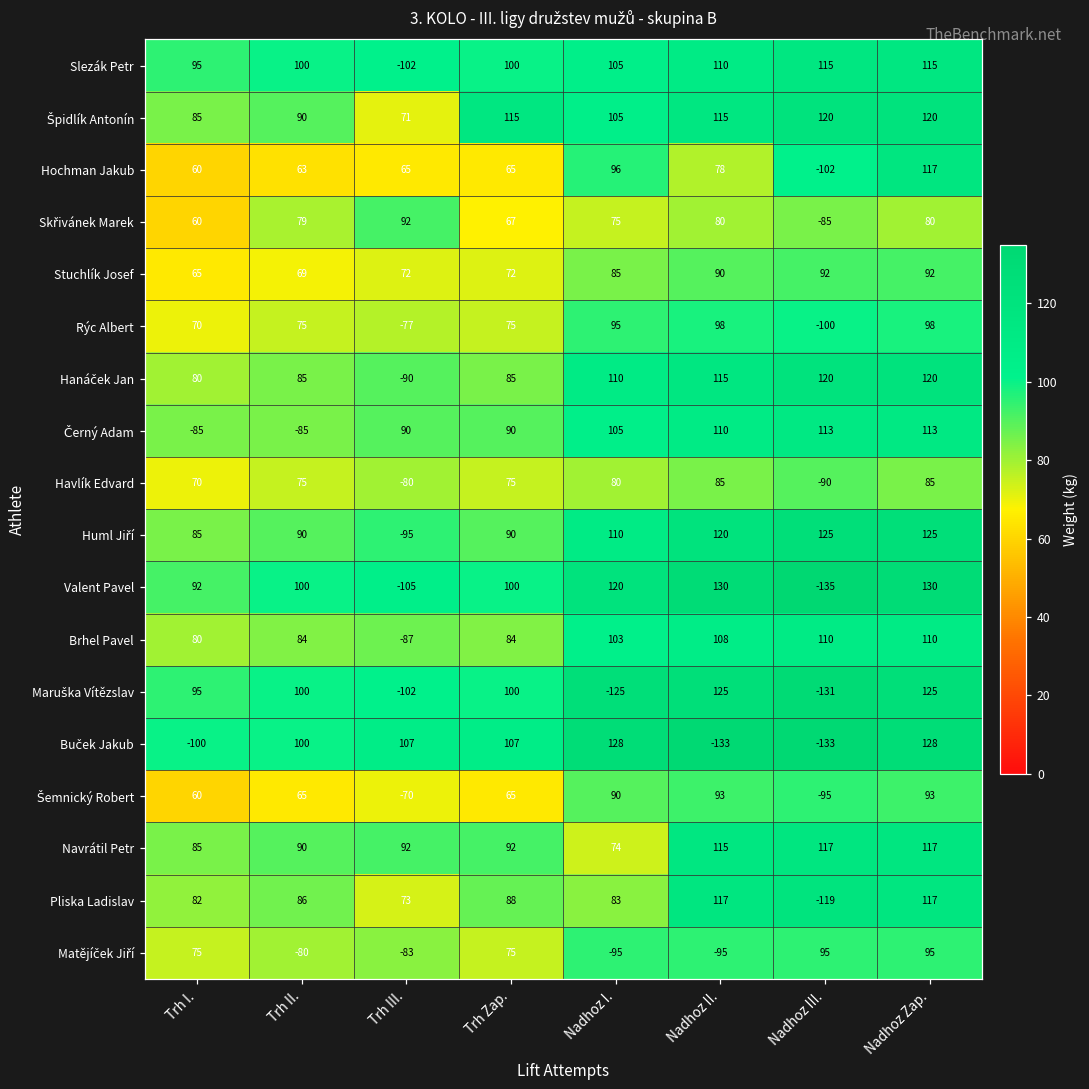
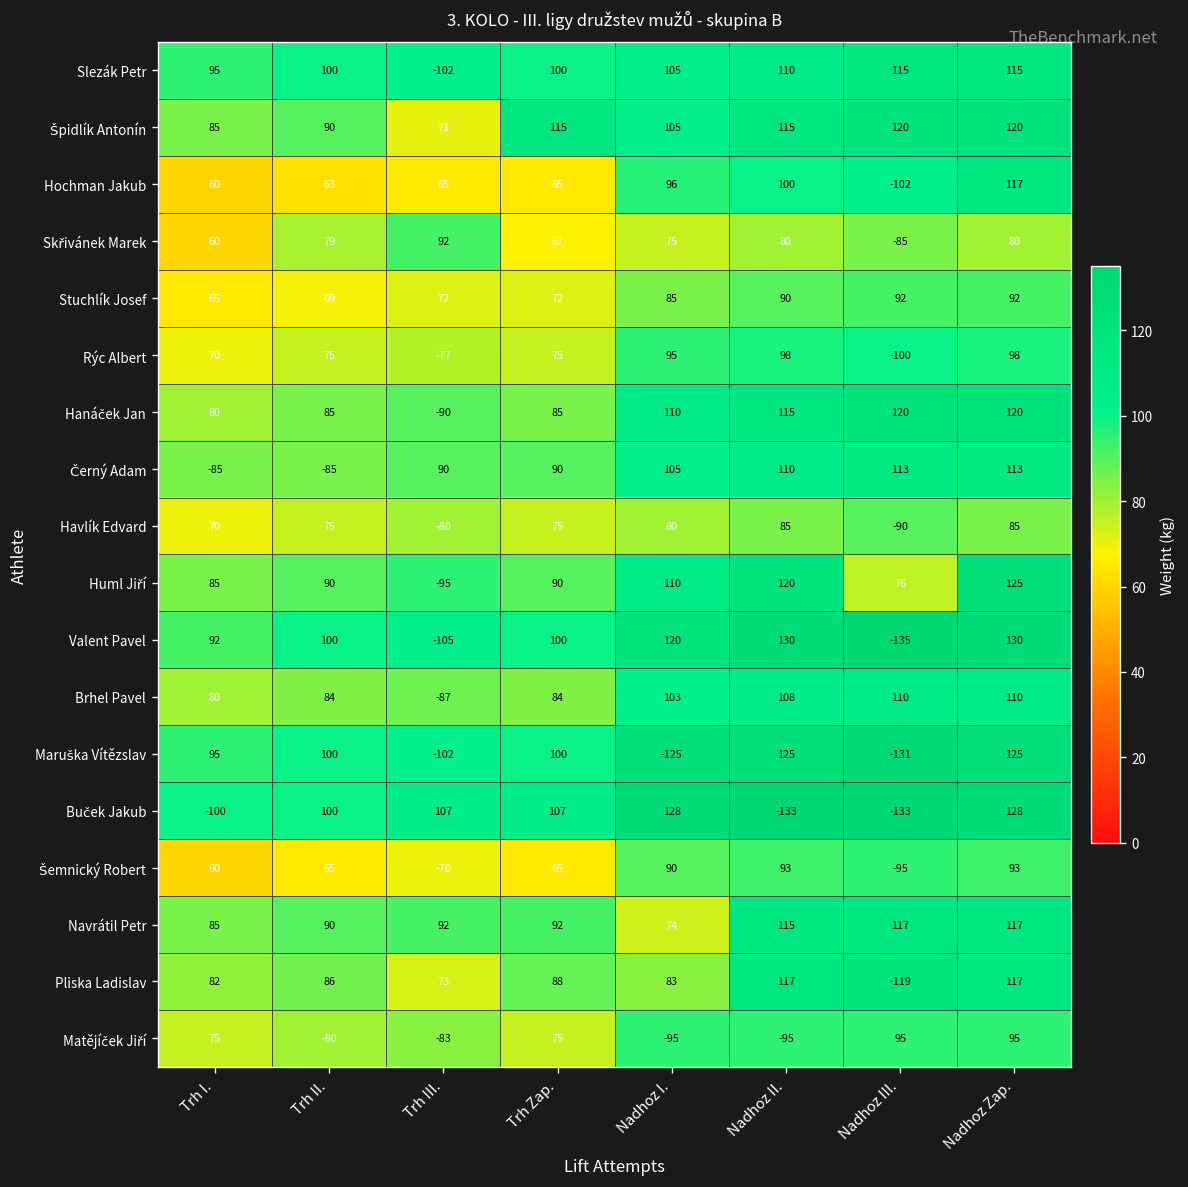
  {
    "Slezák Petr": {
      "Trh I.": 95,
      "Trh II.": 100,
      "Trh III.": -102,
      "Trh Zap.": 100,
      "Nadhoz I.": 105,
      "Nadhoz II.": 110,
      "Nadhoz III.": 115,
      "Nadhoz Zap.": 115
    },
    "Špidlík Antonín": {
      "Trh I.": 85,
      "Trh II.": 90,
      "Trh III.": 71,
      "Trh Zap.": 115,
      "Nadhoz I.": 105,
      "Nadhoz II.": 115,
      "Nadhoz III.": 120,
      "Nadhoz Zap.": 120
    },
    "Hochman Jakub": {
      "Trh I.": 60,
      "Trh II.": 63,
      "Trh III.": 65,
      "Trh Zap.": 65,
      "Nadhoz I.": 96,
-     "Nadhoz II.": 78,
+     "Nadhoz II.": 100,
      "Nadhoz III.": -102,
      "Nadhoz Zap.": 117
    },
    "Skřivánek Marek": {
      "Trh I.": 60,
      "Trh II.": 79,
      "Trh III.": 92,
      "Trh Zap.": 67,
      "Nadhoz I.": 75,
      "Nadhoz II.": 80,
      "Nadhoz III.": -85,
      "Nadhoz Zap.": 80
    },
    "Stuchlík Josef": {
      "Trh I.": 65,
      "Trh II.": 69,
      "Trh III.": 72,
      "Trh Zap.": 72,
      "Nadhoz I.": 85,
      "Nadhoz II.": 90,
      "Nadhoz III.": 92,
      "Nadhoz Zap.": 92
    },
    "Rýc Albert": {
      "Trh I.": 70,
      "Trh II.": 75,
      "Trh III.": -77,
      "Trh Zap.": 75,
      "Nadhoz I.": 95,
      "Nadhoz II.": 98,
      "Nadhoz III.": -100,
      "Nadhoz Zap.": 98
    },
    "Hanáček Jan": {
      "Trh I.": 80,
      "Trh II.": 85,
      "Trh III.": -90,
      "Trh Zap.": 85,
      "Nadhoz I.": 110,
      "Nadhoz II.": 115,
      "Nadhoz III.": 120,
      "Nadhoz Zap.": 120
    },
    "Černý Adam": {
      "Trh I.": -85,
      "Trh II.": -85,
      "Trh III.": 90,
      "Trh Zap.": 90,
      "Nadhoz I.": 105,
      "Nadhoz II.": 110,
      "Nadhoz III.": 113,
      "Nadhoz Zap.": 113
    },
    "Havlík Edvard": {
      "Trh I.": 70,
      "Trh II.": 75,
      "Trh III.": -80,
      "Trh Zap.": 75,
      "Nadhoz I.": 80,
      "Nadhoz II.": 85,
      "Nadhoz III.": -90,
      "Nadhoz Zap.": 85
    },
    "Huml Jiří": {
      "Trh I.": 85,
      "Trh II.": 90,
      "Trh III.": -95,
      "Trh Zap.": 90,
      "Nadhoz I.": 110,
      "Nadhoz II.": 120,
-     "Nadhoz III.": 125,
+     "Nadhoz III.": 76,
      "Nadhoz Zap.": 125
    },
    "Valent Pavel": {
      "Trh I.": 92,
      "Trh II.": 100,
      "Trh III.": -105,
      "Trh Zap.": 100,
      "Nadhoz I.": 120,
      "Nadhoz II.": 130,
      "Nadhoz III.": -135,
      "Nadhoz Zap.": 130
    },
    "Brhel Pavel": {
      "Trh I.": 80,
      "Trh II.": 84,
      "Trh III.": -87,
      "Trh Zap.": 84,
      "Nadhoz I.": 103,
      "Nadhoz II.": 108,
      "Nadhoz III.": 110,
      "Nadhoz Zap.": 110
    },
    "Maruška Vítězslav": {
      "Trh I.": 95,
      "Trh II.": 100,
      "Trh III.": -102,
      "Trh Zap.": 100,
      "Nadhoz I.": -125,
      "Nadhoz II.": 125,
      "Nadhoz III.": -131,
      "Nadhoz Zap.": 125
    },
    "Buček Jakub": {
      "Trh I.": -100,
      "Trh II.": 100,
      "Trh III.": 107,
      "Trh Zap.": 107,
      "Nadhoz I.": 128,
      "Nadhoz II.": -133,
      "Nadhoz III.": -133,
      "Nadhoz Zap.": 128
    },
    "Šemnický Robert": {
      "Trh I.": 60,
      "Trh II.": 65,
      "Trh III.": -70,
      "Trh Zap.": 65,
      "Nadhoz I.": 90,
      "Nadhoz II.": 93,
      "Nadhoz III.": -95,
      "Nadhoz Zap.": 93
    },
    "Navrátil Petr": {
      "Trh I.": 85,
      "Trh II.": 90,
      "Trh III.": 92,
      "Trh Zap.": 92,
      "Nadhoz I.": 74,
      "Nadhoz II.": 115,
      "Nadhoz III.": 117,
      "Nadhoz Zap.": 117
    },
    "Pliska Ladislav": {
      "Trh I.": 82,
      "Trh II.": 86,
      "Trh III.": 73,
      "Trh Zap.": 88,
      "Nadhoz I.": 83,
      "Nadhoz II.": 117,
      "Nadhoz III.": -119,
      "Nadhoz Zap.": 117
    },
    "Matějíček Jiří": {
      "Trh I.": 75,
      "Trh II.": -80,
      "Trh III.": -83,
      "Trh Zap.": 75,
      "Nadhoz I.": -95,
      "Nadhoz II.": -95,
      "Nadhoz III.": 95,
      "Nadhoz Zap.": 95
    }
  }
